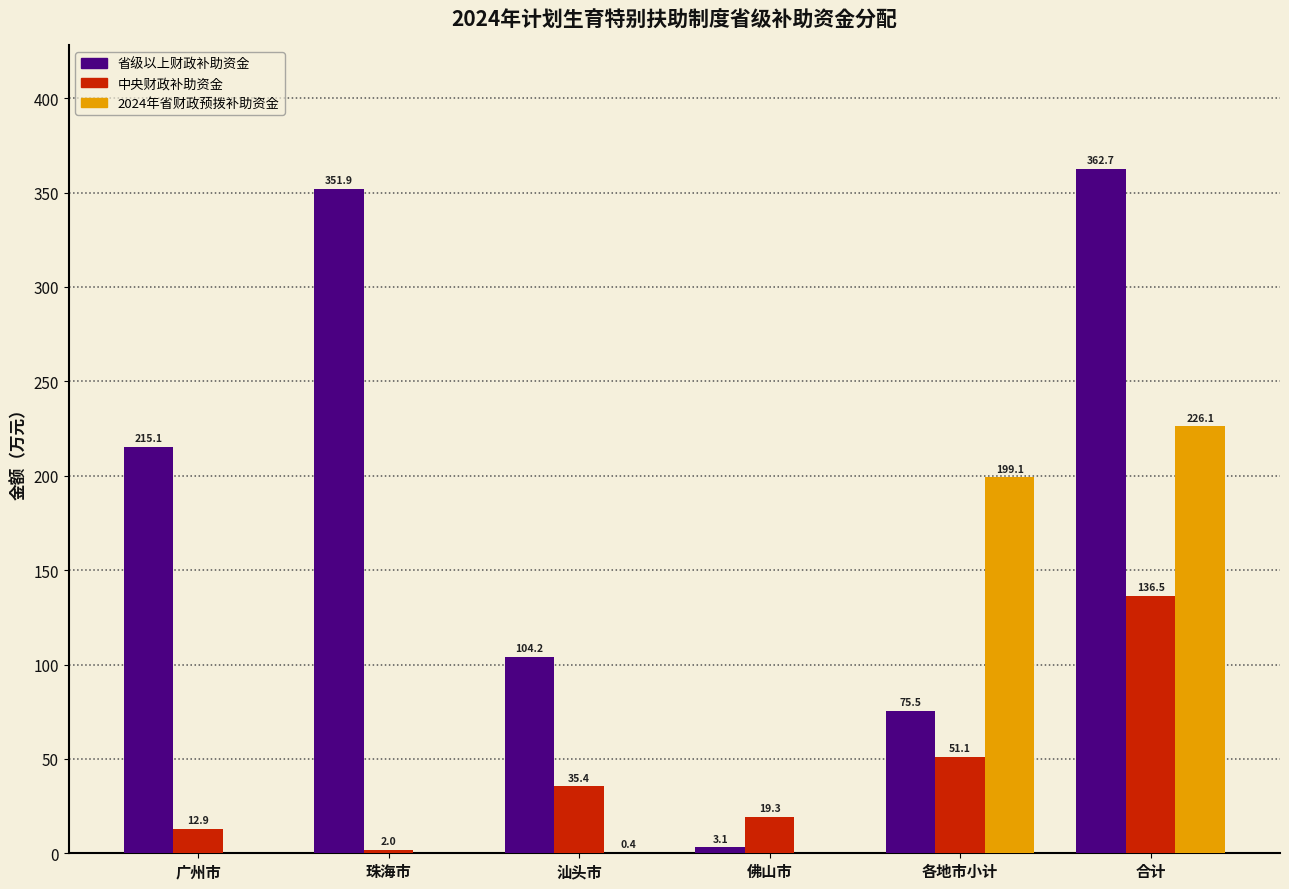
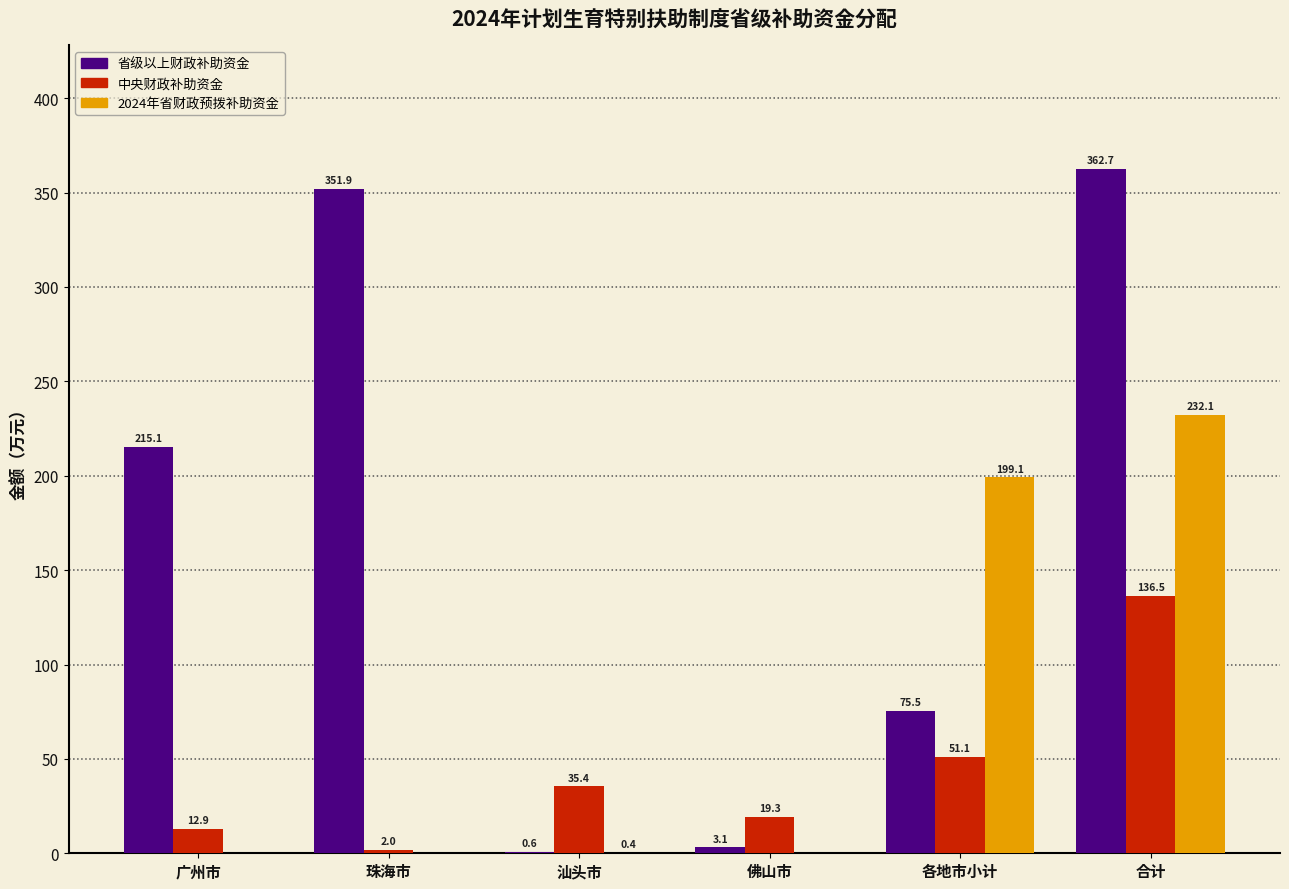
  {
    "省级以上财政补助资金": {
      "广州市": 215.1,
      "珠海市": 351.9,
-     "汕头市": 104.2,
+     "汕头市": 0.6,
      "佛山市": 3.1,
      "各地市小计": 75.5,
      "合计": 362.7
    },
    "中央财政补助资金": {
      "广州市": 12.9,
      "珠海市": 2.0,
      "汕头市": 35.4,
      "佛山市": 19.3,
      "各地市小计": 51.1,
      "合计": 136.5
    },
    "2024年省财政预拨补助资金": {
      "汕头市": 0.4,
      "各地市小计": 199.1,
-     "合计": 226.1
+     "合计": 232.1
    }
  }
